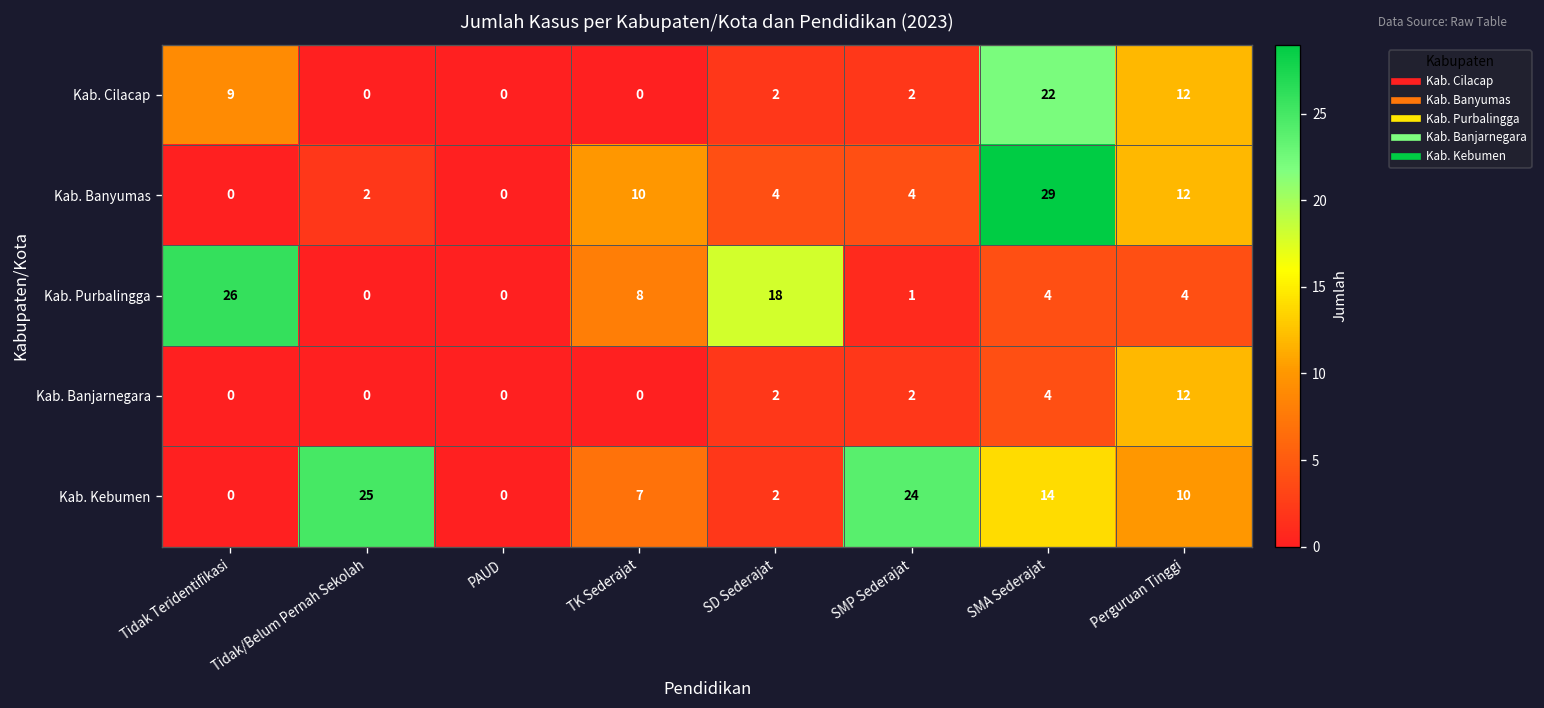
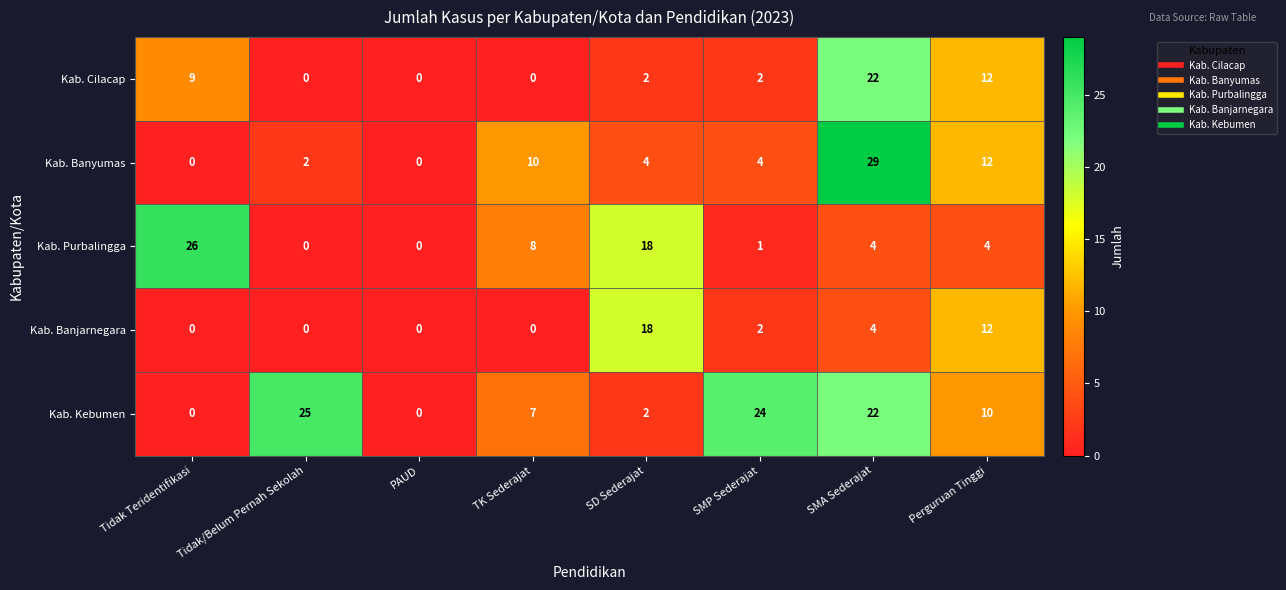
  {
    "Kab. Cilacap": {
      "Tidak Teridentifikasi": 9,
      "Tidak/Belum Pernah Sekolah": 0,
      "PAUD": 0,
      "TK Sederajat": 0,
      "SD Sederajat": 2,
      "SMP Sederajat": 2,
      "SMA Sederajat": 22,
      "Perguruan Tinggi": 12
    },
    "Kab. Banyumas": {
      "Tidak Teridentifikasi": 0,
      "Tidak/Belum Pernah Sekolah": 2,
      "PAUD": 0,
      "TK Sederajat": 10,
      "SD Sederajat": 4,
      "SMP Sederajat": 4,
      "SMA Sederajat": 29,
      "Perguruan Tinggi": 12
    },
    "Kab. Purbalingga": {
      "Tidak Teridentifikasi": 26,
      "Tidak/Belum Pernah Sekolah": 0,
      "PAUD": 0,
      "TK Sederajat": 8,
      "SD Sederajat": 18,
      "SMP Sederajat": 1,
      "SMA Sederajat": 4,
      "Perguruan Tinggi": 4
    },
    "Kab. Banjarnegara": {
      "Tidak Teridentifikasi": 0,
      "Tidak/Belum Pernah Sekolah": 0,
      "PAUD": 0,
      "TK Sederajat": 0,
-     "SD Sederajat": 2,
+     "SD Sederajat": 18,
      "SMP Sederajat": 2,
      "SMA Sederajat": 4,
      "Perguruan Tinggi": 12
    },
    "Kab. Kebumen": {
      "Tidak Teridentifikasi": 0,
      "Tidak/Belum Pernah Sekolah": 25,
      "PAUD": 0,
      "TK Sederajat": 7,
      "SD Sederajat": 2,
      "SMP Sederajat": 24,
-     "SMA Sederajat": 14,
+     "SMA Sederajat": 22,
      "Perguruan Tinggi": 10
    }
  }
